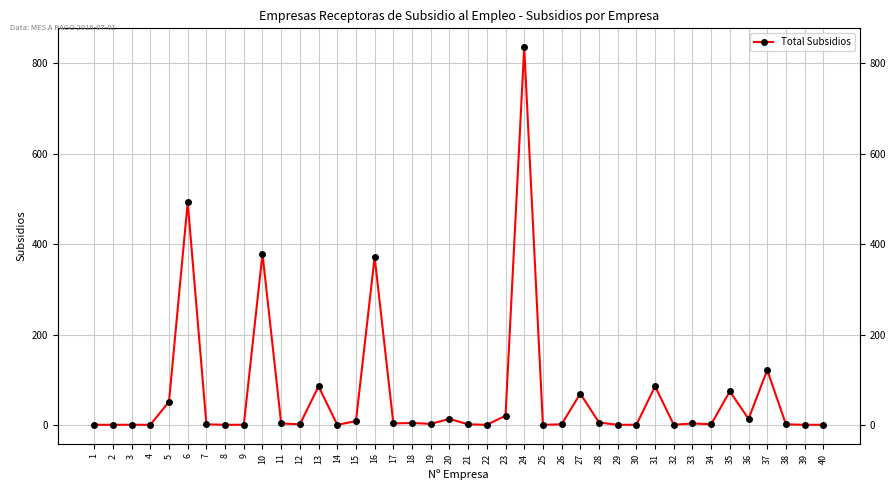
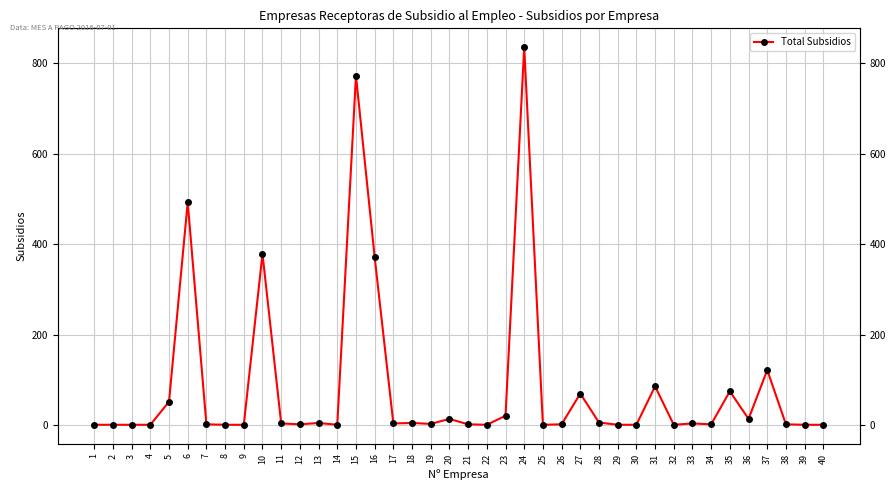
  {
    "1": 0,
    "2": 0,
    "3": 0,
    "4": 0,
    "5": 50,
    "6": 490,
    "7": 0,
    "8": 0,
    "9": 0,
    "10": 380,
    "11": 0,
    "12": 0,
-   "13": 90,
+   "13": 10,
    "14": 0,
-   "15": 10,
+   "15": 770,
    "16": 370,
    "17": 0,
    "18": 10,
    "19": 0,
    "20": 10,
    "21": 0,
    "22": 0,
    "23": 20,
    "24": 840,
    "25": 0,
    "26": 0,
    "27": 70,
    "28": 10,
    "29": 0,
    "30": 0,
    "31": 90,
    "32": 0,
    "33": 0,
    "34": 0,
    "35": 80,
    "36": 10,
    "37": 120,
    "38": 0,
    "39": 0,
    "40": 0
  }
